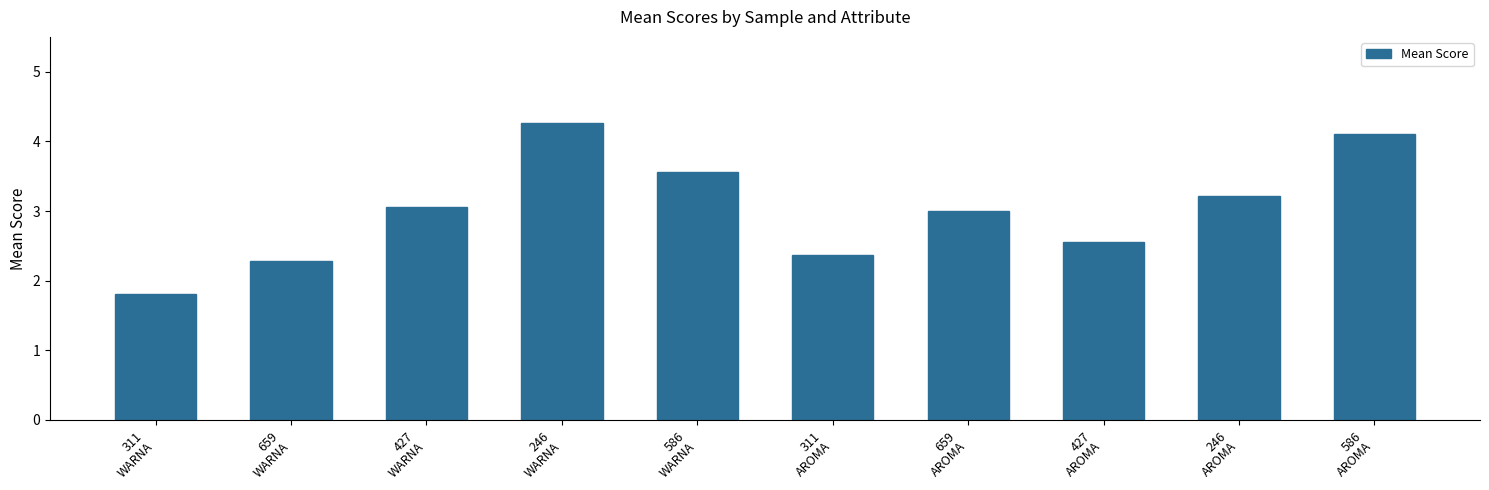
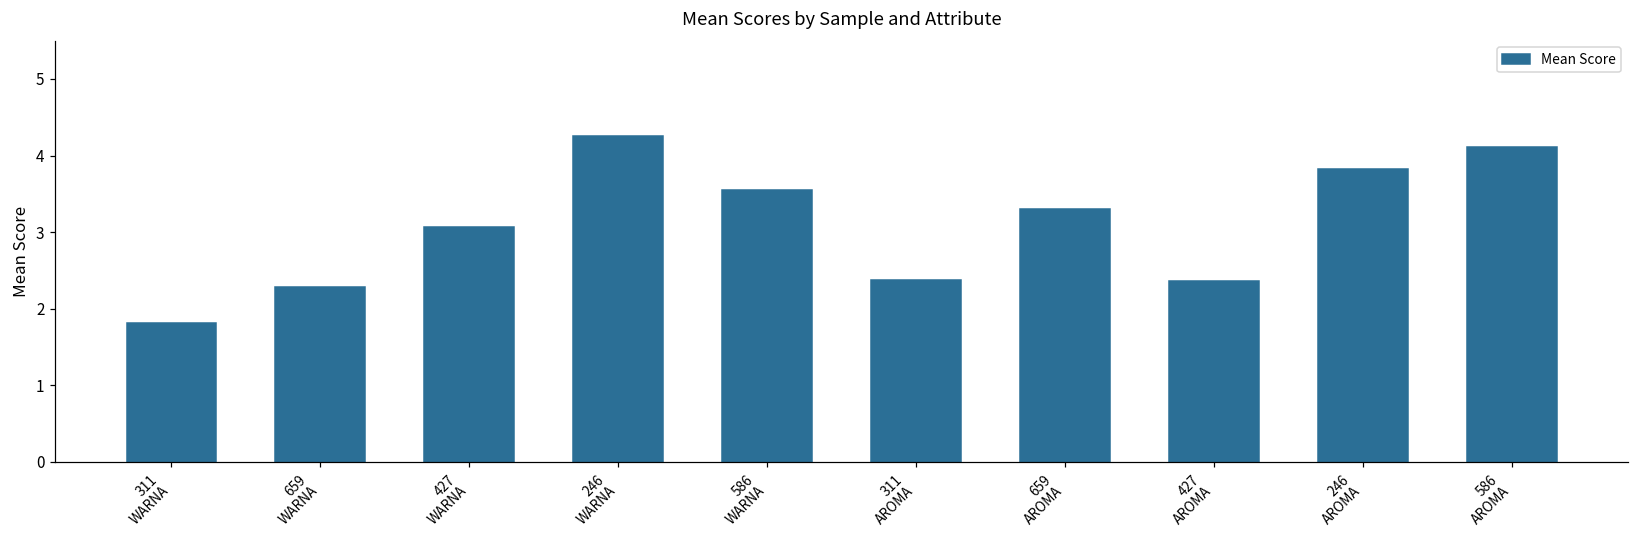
  {
    "311 WARNA": 1.8,
    "659 WARNA": 2.3,
    "427 WARNA": 3.1,
    "246 WARNA": 4.3,
    "586 WARNA": 3.6,
    "311 AROMA": 2.4,
-   "659 AROMA": 3.0,
-   "427 AROMA": 2.6,
-   "246 AROMA": 3.2,
+   "659 AROMA": 3.3,
+   "427 AROMA": 2.4,
+   "246 AROMA": 3.8,
    "586 AROMA": 4.1
  }
